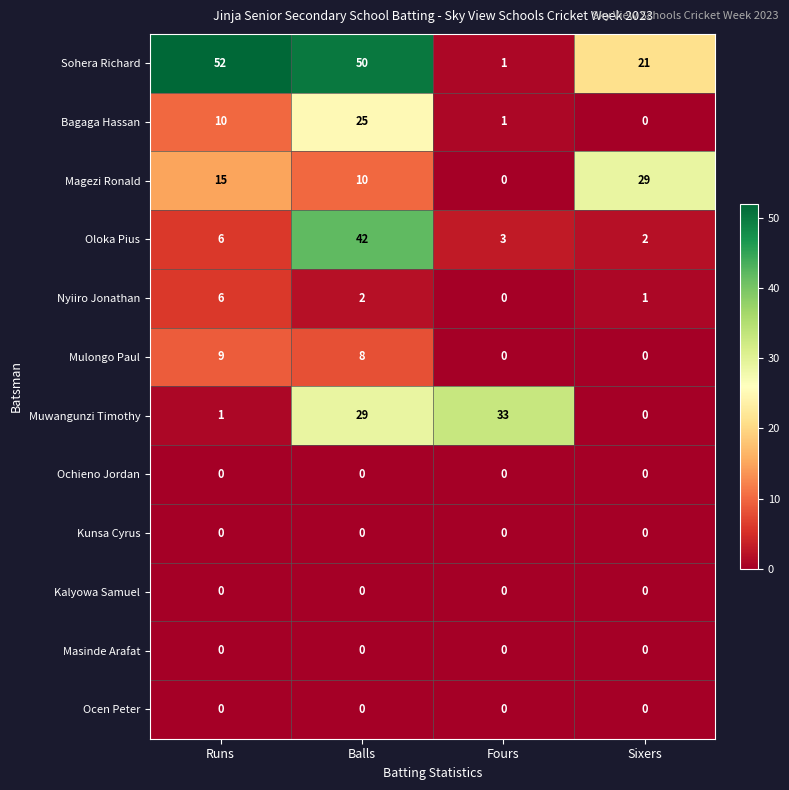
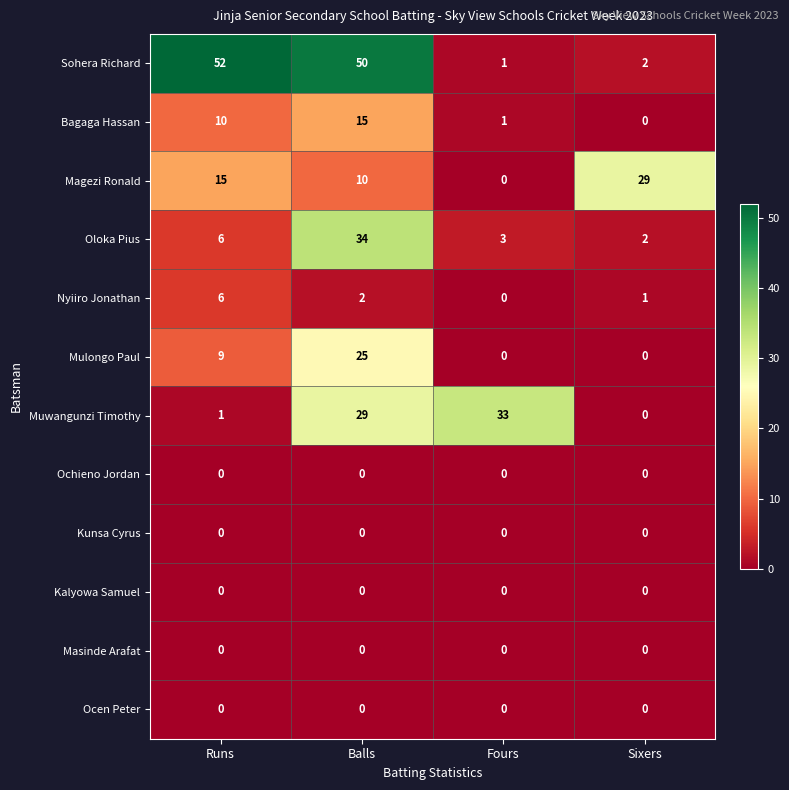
  {
    "Sohera Richard": {
      "Runs": 52,
      "Balls": 50,
      "Fours": 1,
-     "Sixers": 21
+     "Sixers": 2
    },
    "Bagaga Hassan": {
      "Runs": 10,
-     "Balls": 25,
+     "Balls": 15,
      "Fours": 1,
      "Sixers": 0
    },
    "Magezi Ronald": {
      "Runs": 15,
      "Balls": 10,
      "Fours": 0,
      "Sixers": 29
    },
    "Oloka Pius": {
      "Runs": 6,
-     "Balls": 42,
+     "Balls": 34,
      "Fours": 3,
      "Sixers": 2
    },
    "Nyiiro Jonathan": {
      "Runs": 6,
      "Balls": 2,
      "Fours": 0,
      "Sixers": 1
    },
    "Mulongo Paul": {
      "Runs": 9,
-     "Balls": 8,
+     "Balls": 25,
      "Fours": 0,
      "Sixers": 0
    },
    "Muwangunzi Timothy": {
      "Runs": 1,
      "Balls": 29,
      "Fours": 33,
      "Sixers": 0
    },
    "Ochieno Jordan": {
      "Runs": 0,
      "Balls": 0,
      "Fours": 0,
      "Sixers": 0
    },
    "Kunsa Cyrus": {
      "Runs": 0,
      "Balls": 0,
      "Fours": 0,
      "Sixers": 0
    },
    "Kalyowa Samuel": {
      "Runs": 0,
      "Balls": 0,
      "Fours": 0,
      "Sixers": 0
    },
    "Masinde Arafat": {
      "Runs": 0,
      "Balls": 0,
      "Fours": 0,
      "Sixers": 0
    },
    "Ocen Peter": {
      "Runs": 0,
      "Balls": 0,
      "Fours": 0,
      "Sixers": 0
    }
  }
